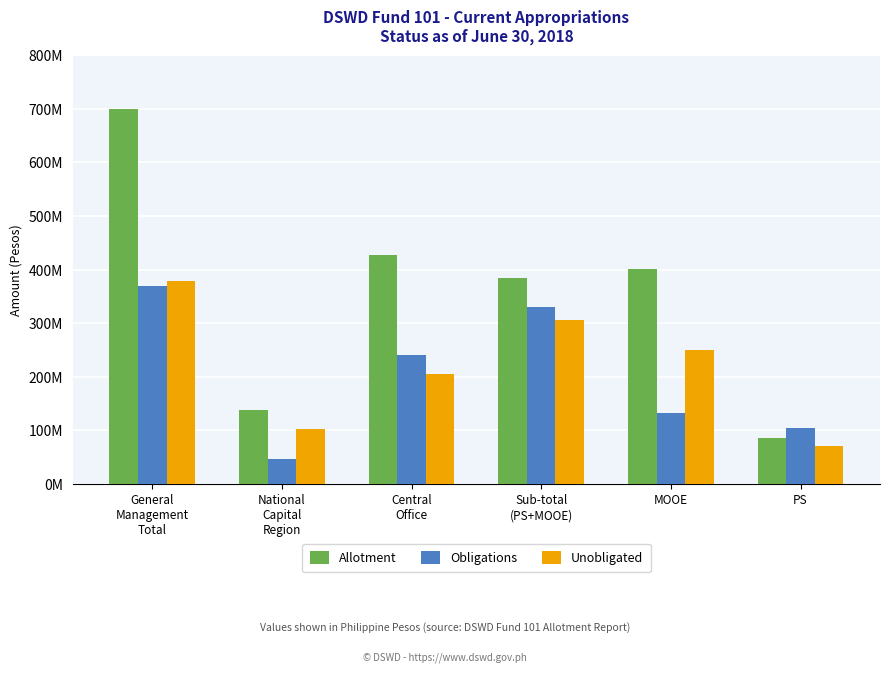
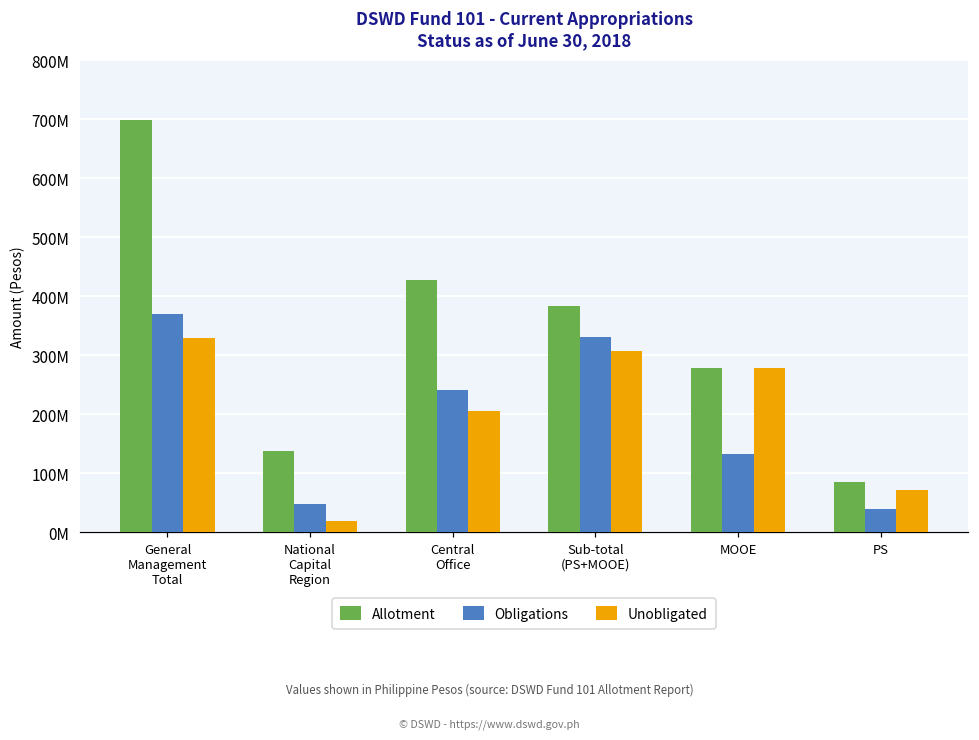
  {
    "Allotment": {
      "General Management Total": 700000000,
      "National Capital Region": 140000000,
      "Central Office": 430000000,
      "Sub-total (PS+MOOE)": 380000000,
-     "MOOE": 400000000,
+     "MOOE": 280000000,
      "PS": 90000000
    },
    "Obligations": {
      "General Management Total": 370000000,
      "National Capital Region": 50000000,
      "Central Office": 240000000,
      "Sub-total (PS+MOOE)": 330000000,
      "MOOE": 130000000,
-     "PS": 100000000
+     "PS": 40000000
    },
    "Unobligated": {
-     "General Management Total": 380000000,
-     "National Capital Region": 100000000,
+     "General Management Total": 330000000,
+     "National Capital Region": 20000000,
      "Central Office": 200000000,
      "Sub-total (PS+MOOE)": 310000000,
-     "MOOE": 250000000,
+     "MOOE": 280000000,
      "PS": 70000000
    }
  }
